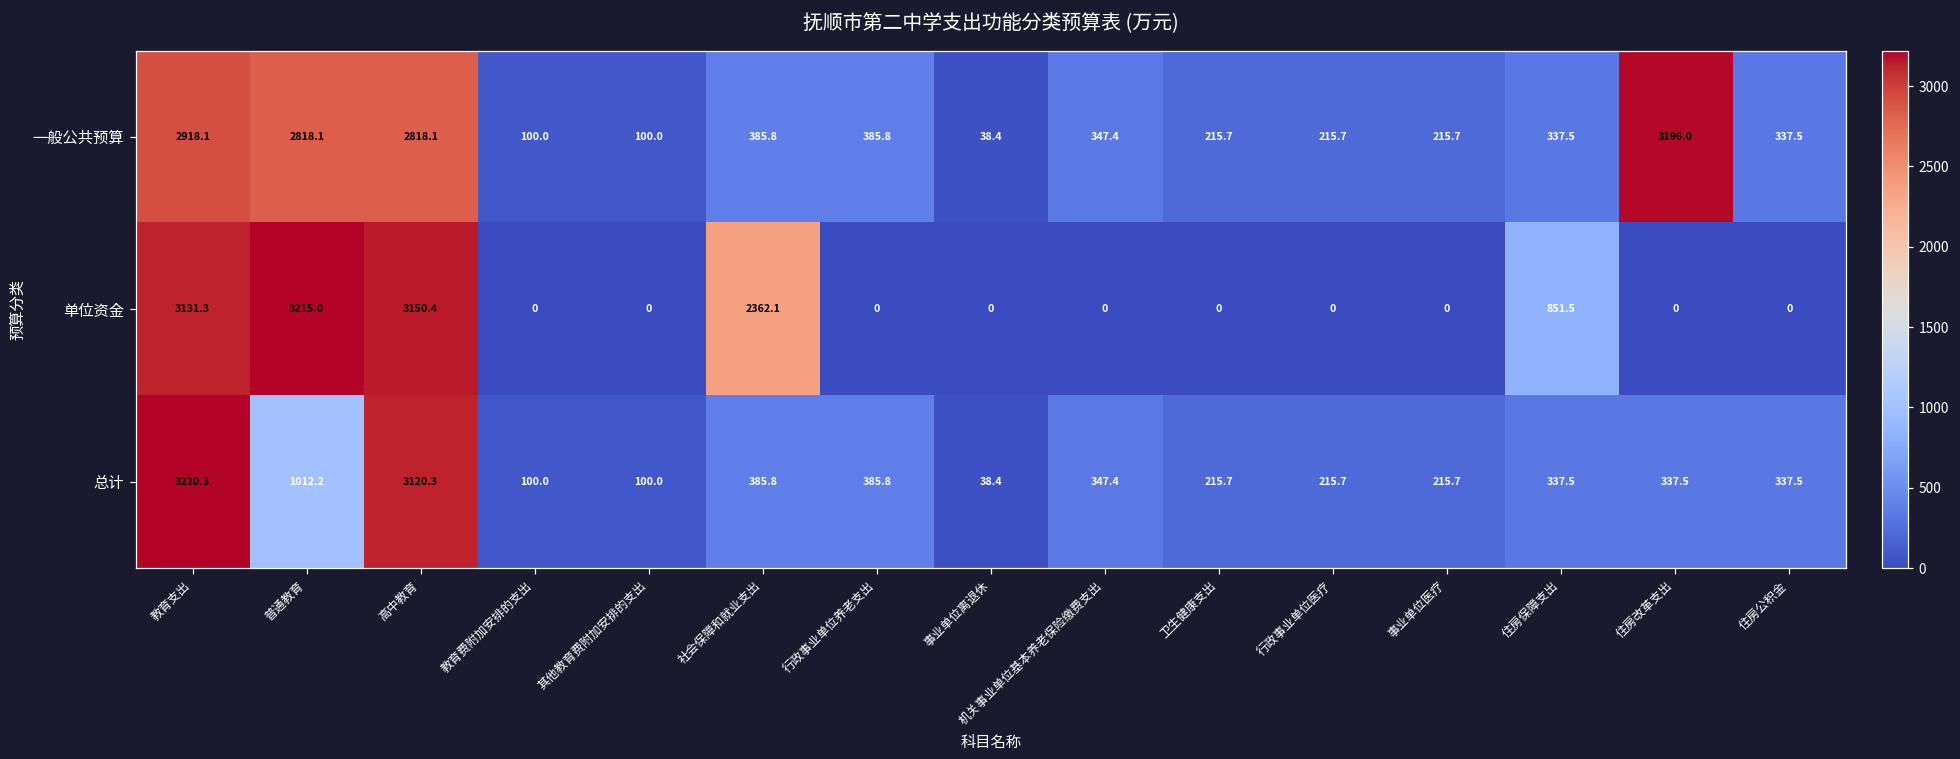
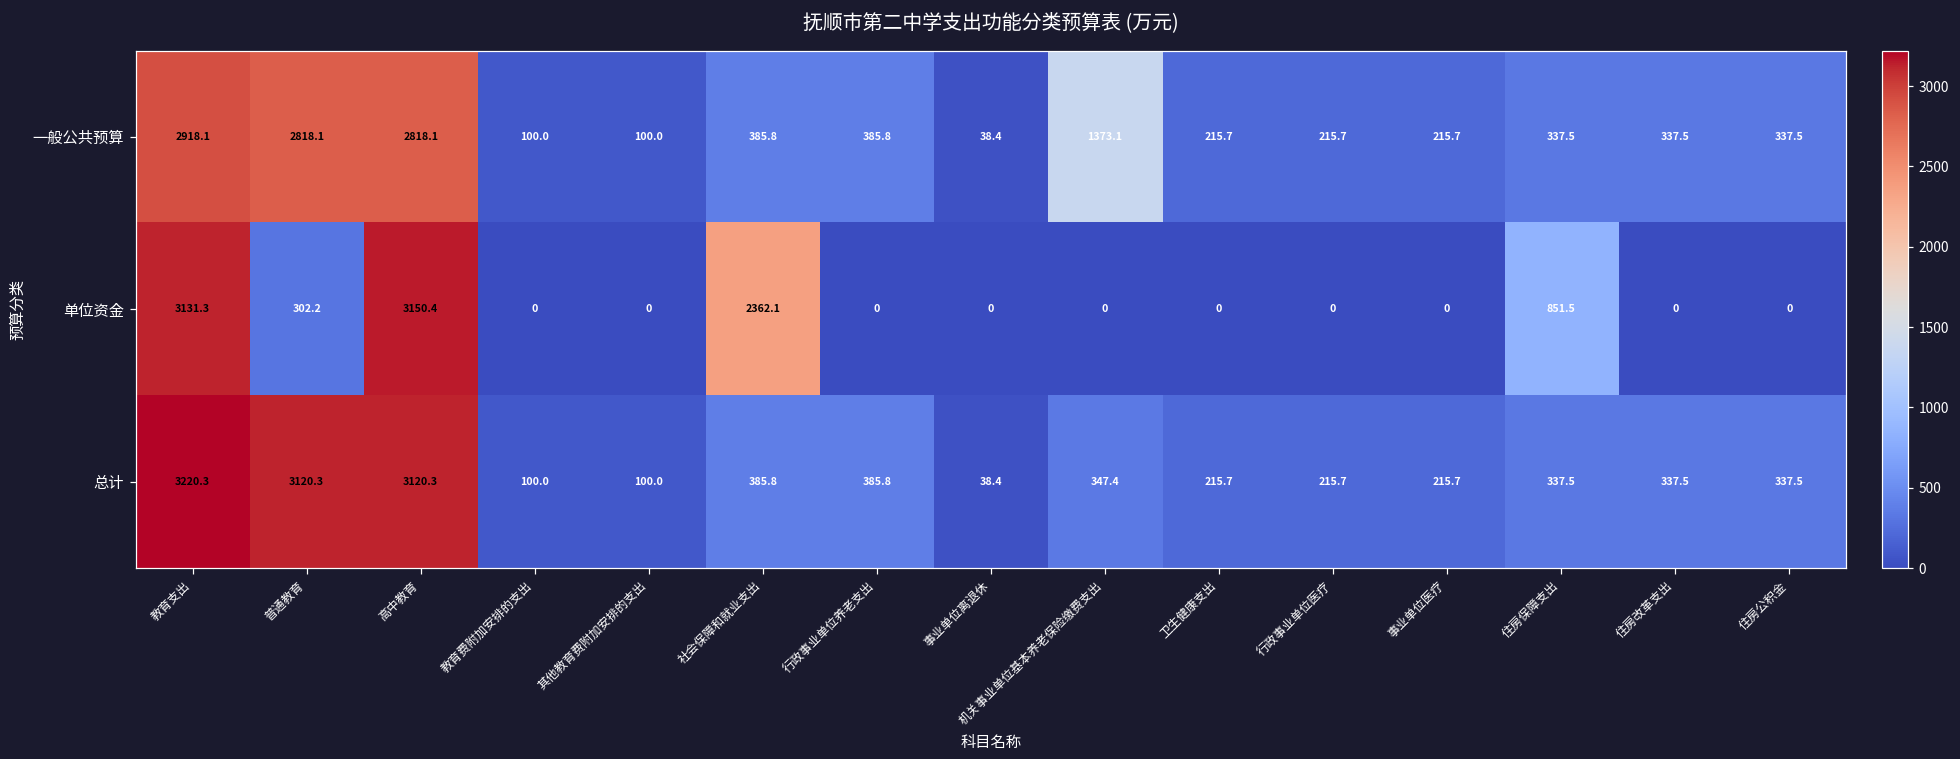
  {
    "一般公共预算": {
      "教育支出": 2918.1,
      "普通教育": 2818.1,
      "高中教育": 2818.1,
      "教育费附加安排的支出": 100.0,
      "其他教育费附加安排的支出": 100.0,
      "社会保障和就业支出": 385.8,
      "行政事业单位养老支出": 385.8,
      "事业单位离退休": 38.4,
-     "机关事业单位基本养老保险缴费支出": 347.4,
+     "机关事业单位基本养老保险缴费支出": 1373.1,
      "卫生健康支出": 215.7,
      "行政事业单位医疗": 215.7,
      "事业单位医疗": 215.7,
      "住房保障支出": 337.5,
-     "住房改革支出": 3196.0,
+     "住房改革支出": 337.5,
      "住房公积金": 337.5
    },
    "单位资金": {
      "教育支出": 3131.3,
-     "普通教育": 3215.0,
+     "普通教育": 302.2,
      "高中教育": 3150.4,
      "教育费附加安排的支出": 0,
      "其他教育费附加安排的支出": 0,
      "社会保障和就业支出": 2362.1,
      "行政事业单位养老支出": 0,
      "事业单位离退休": 0,
      "机关事业单位基本养老保险缴费支出": 0,
      "卫生健康支出": 0,
      "行政事业单位医疗": 0,
      "事业单位医疗": 0,
      "住房保障支出": 851.5,
      "住房改革支出": 0,
      "住房公积金": 0
    },
    "总计": {
      "教育支出": 3220.3,
-     "普通教育": 1012.2,
+     "普通教育": 3120.3,
      "高中教育": 3120.3,
      "教育费附加安排的支出": 100.0,
      "其他教育费附加安排的支出": 100.0,
      "社会保障和就业支出": 385.8,
      "行政事业单位养老支出": 385.8,
      "事业单位离退休": 38.4,
      "机关事业单位基本养老保险缴费支出": 347.4,
      "卫生健康支出": 215.7,
      "行政事业单位医疗": 215.7,
      "事业单位医疗": 215.7,
      "住房保障支出": 337.5,
      "住房改革支出": 337.5,
      "住房公积金": 337.5
    }
  }
